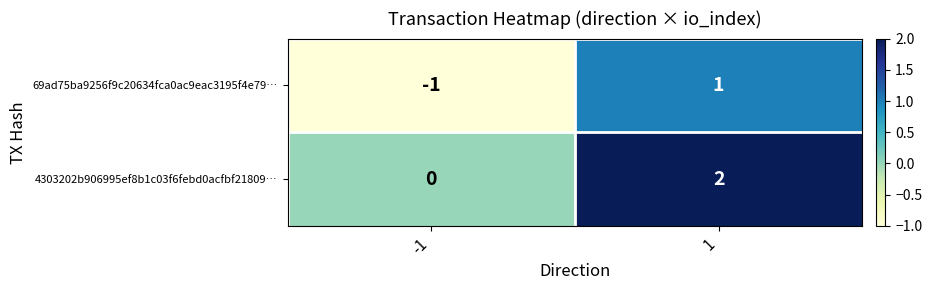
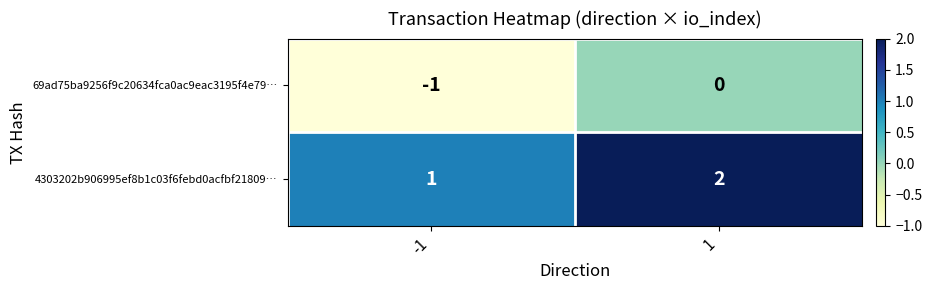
  {
    "69ad75ba9256f9c20634fca0ac9eac3195f4e79…": {
      "-1": -1,
-     "1": 1
+     "1": 0
    },
    "4303202b906995ef8b1c03f6febd0acfbf21809…": {
-     "-1": 0,
+     "-1": 1,
      "1": 2
    }
  }
